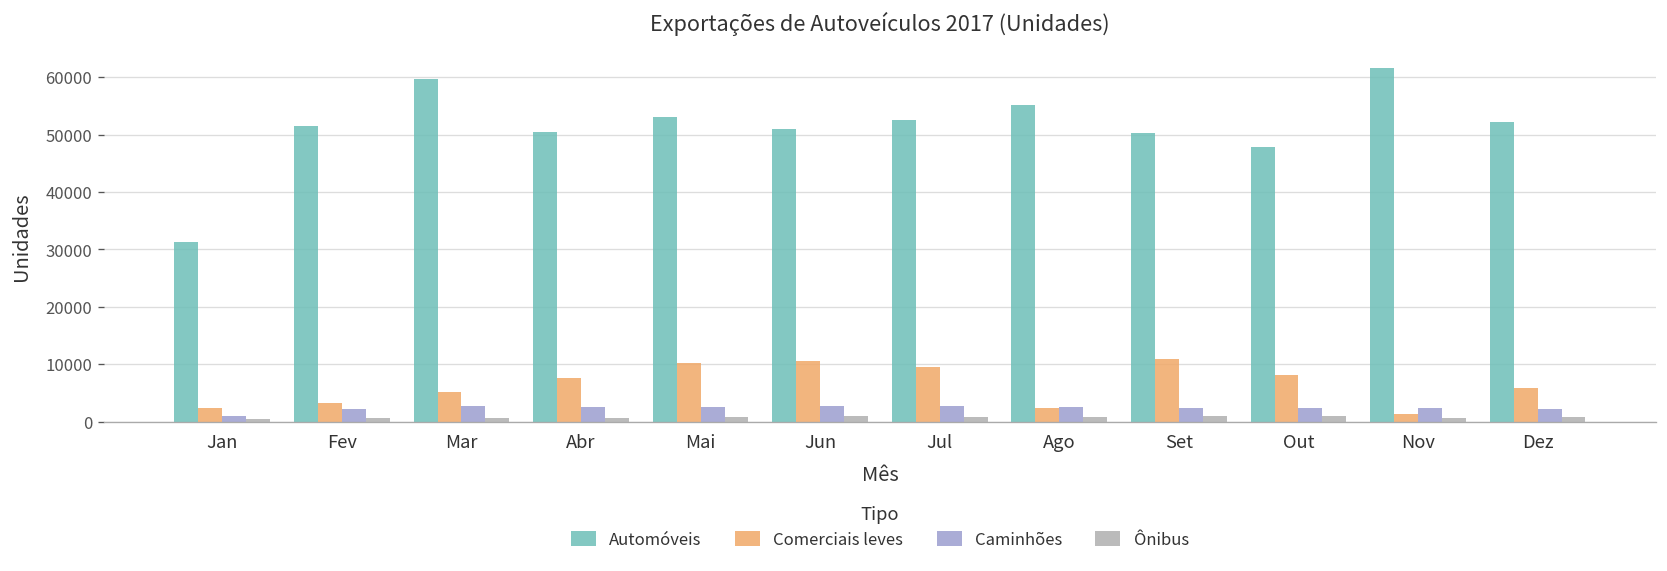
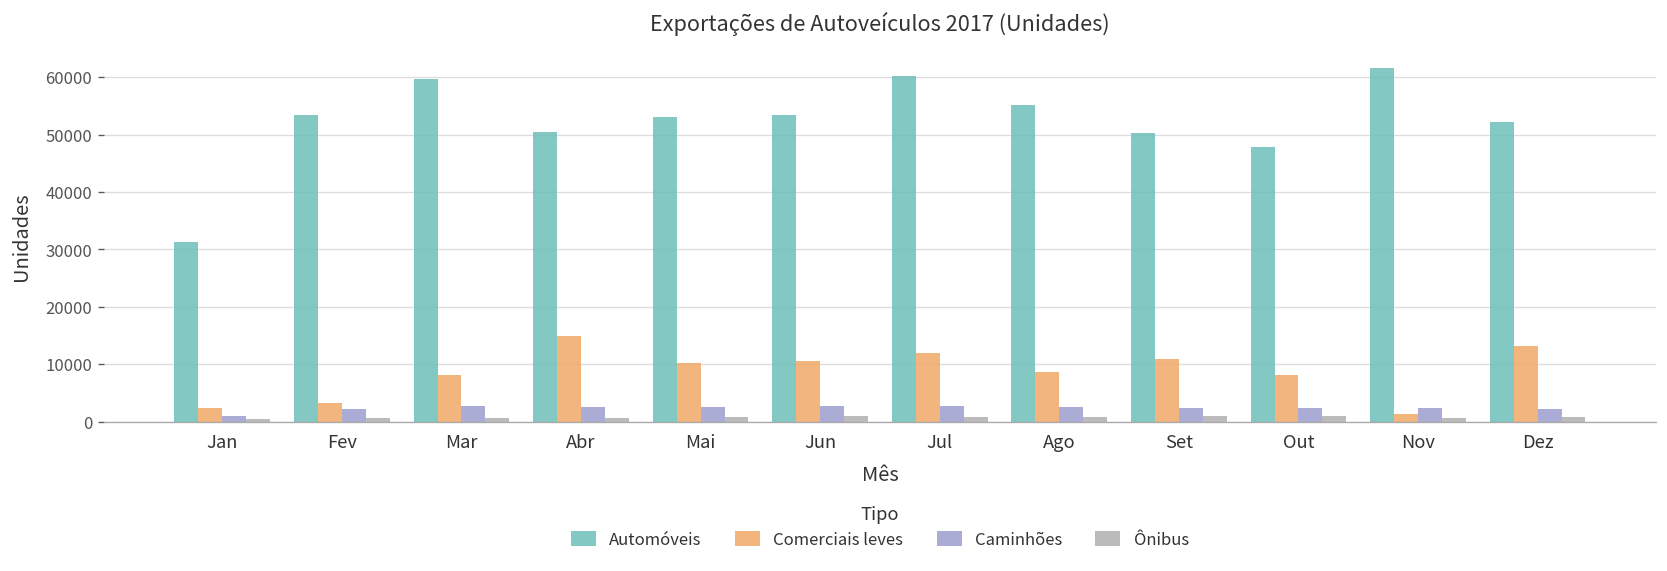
  {
    "Automóveis": {
      "Jan": 31000,
-     "Fev": 52000,
+     "Fev": 53000,
      "Mar": 60000,
      "Abr": 51000,
      "Mai": 53000,
-     "Jun": 51000,
-     "Jul": 53000,
+     "Jun": 53000,
+     "Jul": 60000,
      "Ago": 55000,
      "Set": 50000,
      "Out": 48000,
      "Nov": 62000,
      "Dez": 52000
    },
    "Comerciais leves": {
      "Jan": 2000,
      "Fev": 3000,
-     "Mar": 5000,
-     "Abr": 8000,
+     "Mar": 8000,
+     "Abr": 15000,
      "Mai": 10000,
      "Jun": 11000,
-     "Jul": 10000,
-     "Ago": 2000,
+     "Jul": 12000,
+     "Ago": 9000,
      "Set": 11000,
      "Out": 8000,
      "Nov": 1000,
-     "Dez": 6000
+     "Dez": 13000
    }
  }
